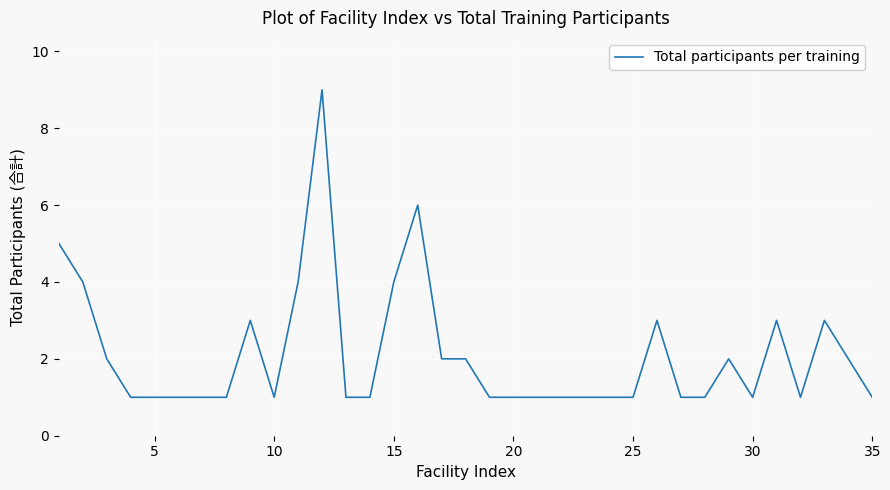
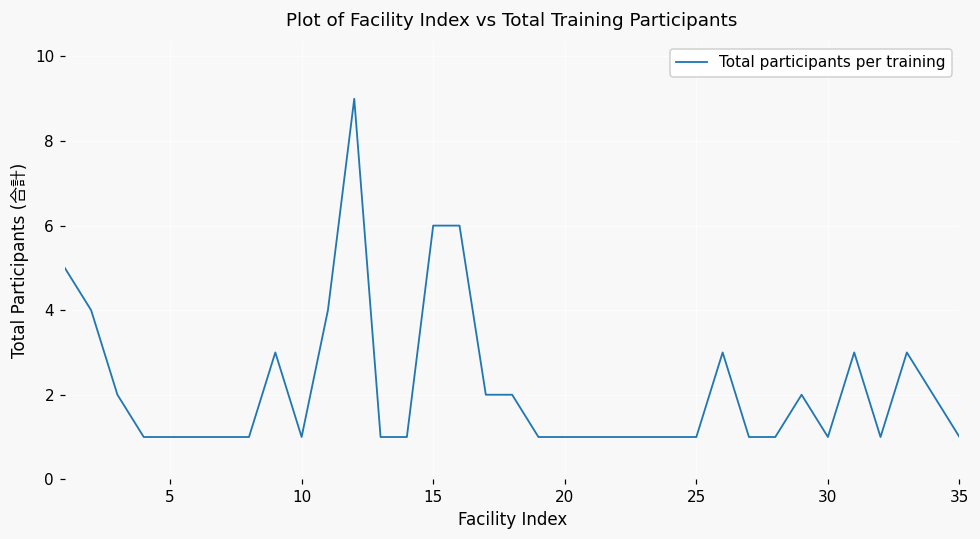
  {
    "5": 1,
    "10": 1,
-   "15": 4,
+   "15": 6,
    "20": 1,
    "25": 1,
    "30": 1,
    "35": 1
  }
